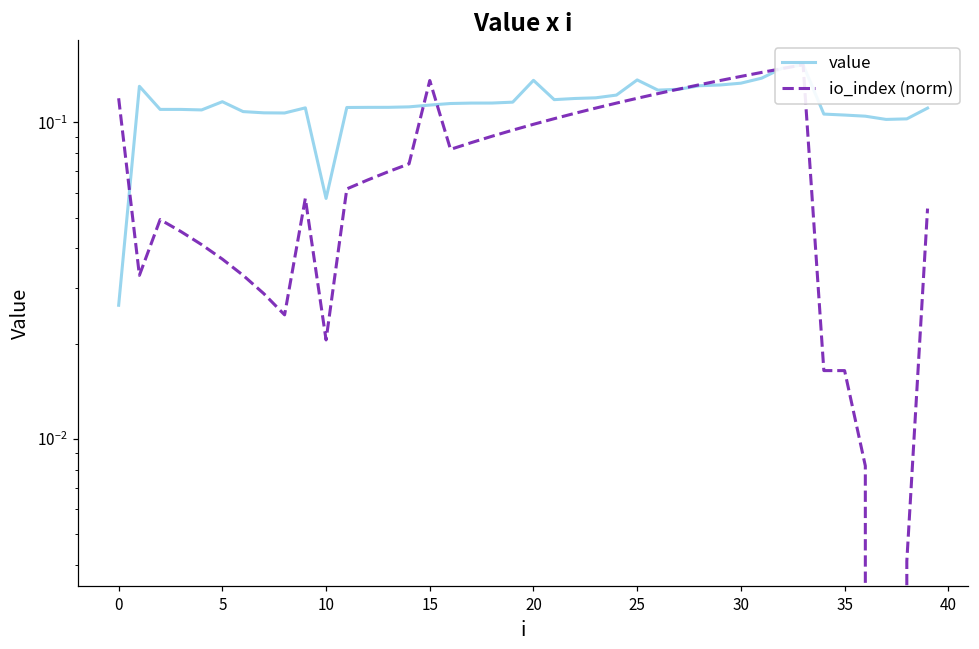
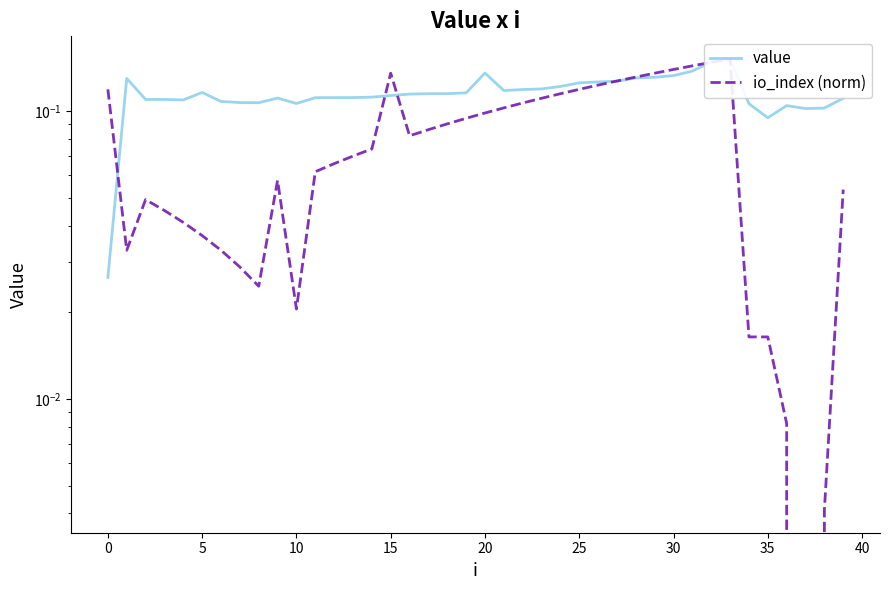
  {
    "value": {
      "0": 0.026,
      "5": 0.116,
-     "10": 0.057,
+     "10": 0.106,
      "15": 0.113,
      "20": 0.14,
-     "25": 0.14,
+     "25": 0.13,
      "30": 0.13,
-     "35": 0.105
+     "35": 0.095
    },
    "io_index (norm)": {
      "0": 0.119,
      "5": 0.037,
      "10": 0.021,
      "15": 0.14,
      "20": 0.099,
      "25": 0.119,
      "30": 0.14,
      "35": 0.016
    }
  }
